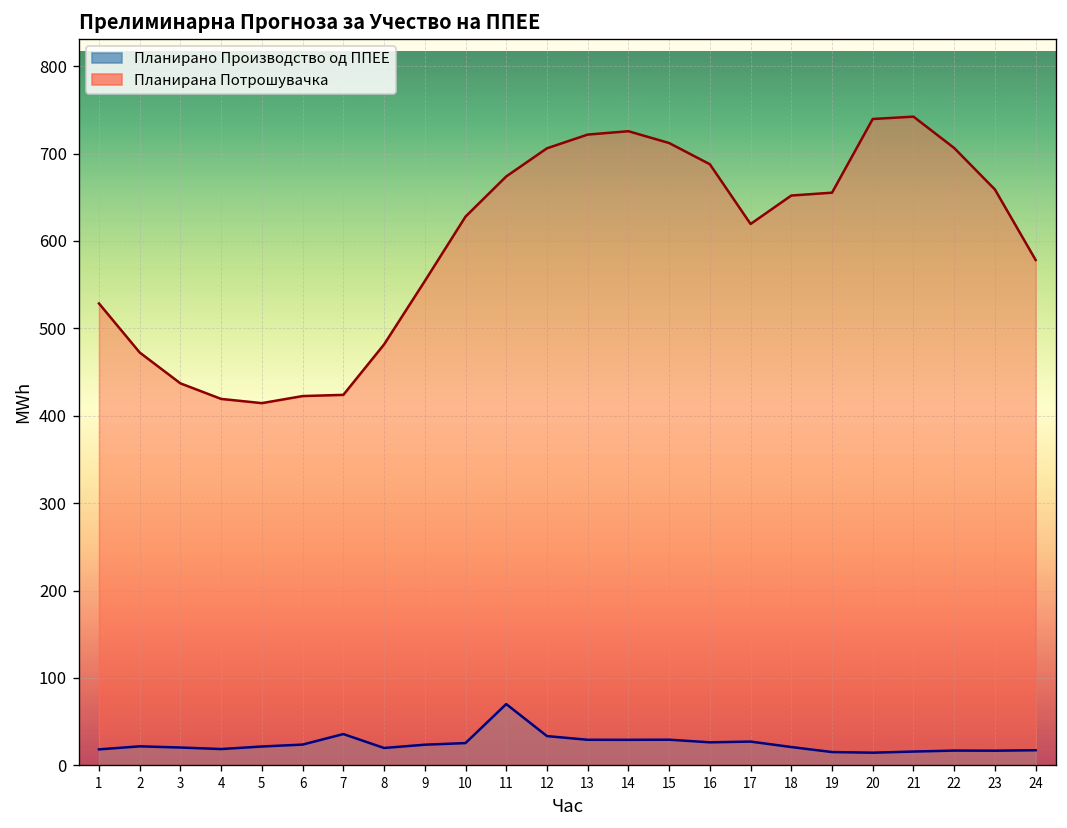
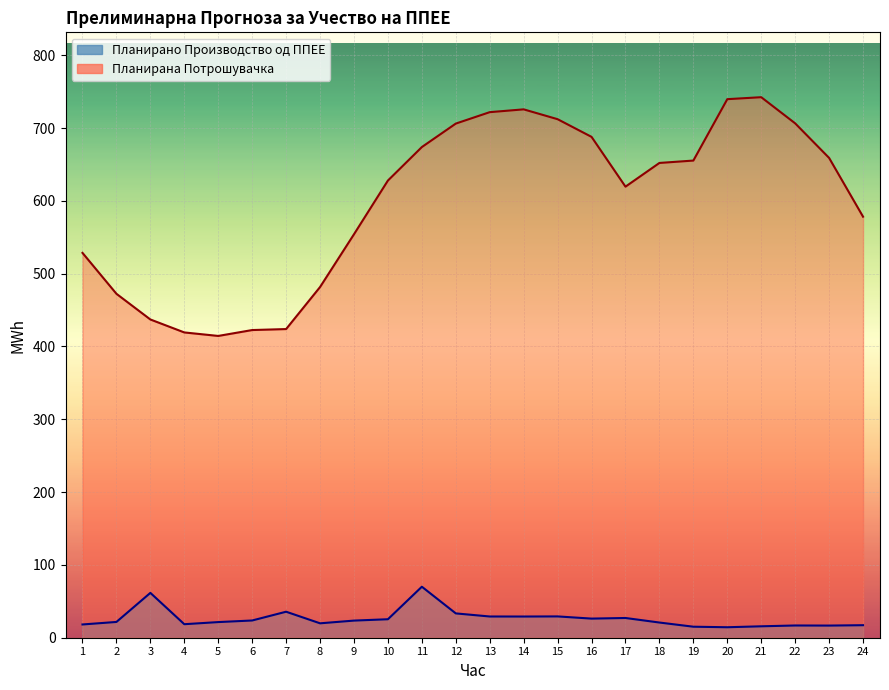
  {
    "Планирана Потрошувачка": {
      "1": 530,
      "2": 470,
      "3": 440,
      "4": 420,
      "5": 410,
      "6": 420,
      "7": 420,
      "8": 480,
      "9": 550,
      "10": 630,
      "11": 670,
      "12": 710,
      "13": 720,
      "14": 730,
      "15": 710,
      "16": 690,
      "17": 620,
      "18": 650,
      "19": 660,
      "20": 740,
      "21": 740,
      "22": 710,
      "23": 660,
      "24": 580
    },
    "Планирано Производство од ППЕЕ": {
      "1": 20,
      "2": 20,
-     "3": 20,
+     "3": 60,
      "4": 20,
      "5": 20,
      "6": 20,
      "7": 40,
      "8": 20,
      "9": 20,
      "10": 30,
      "11": 70,
      "12": 30,
      "13": 30,
      "14": 30,
      "15": 30,
      "16": 30,
      "17": 30,
      "18": 20,
      "19": 20,
      "20": 10,
      "21": 20,
      "22": 20,
      "23": 20,
      "24": 20
    }
  }
